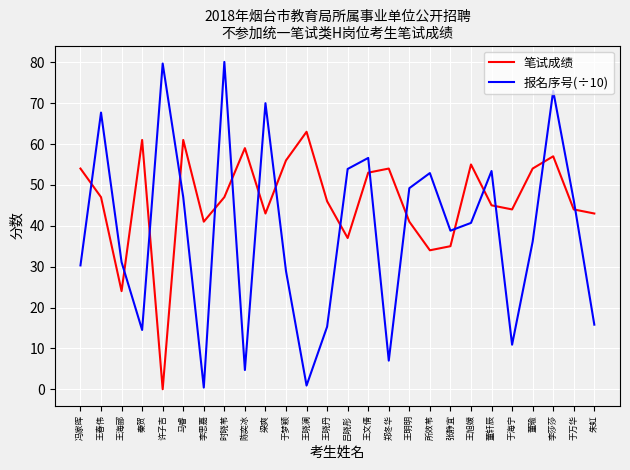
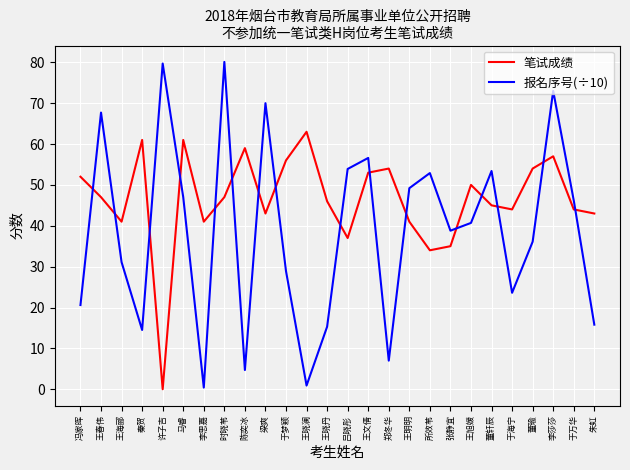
  {
    "笔试成绩": {
-     "冯家晖": 54,
+     "冯家晖": 52,
      "王春伟": 47,
-     "王海郦": 24,
+     "王海郦": 41,
      "秦贺": 61,
      "许子吉": 0,
      "马睿": 61,
      "李思嘉": 41,
      "时晓苇": 47,
      "陈奕冰": 59,
      "梁爽": 43,
      "于梦颖": 56,
      "王晓澜": 63,
      "王晓丹": 46,
      "吕晓彤": 37,
      "王文倩": 53,
      "郑冬华": 54,
      "王明明": 41,
      "所效苇": 34,
      "张静宜": 35,
-     "王旭媛": 55,
+     "王旭媛": 50,
      "董轩辰": 45,
      "于海宁": 44,
      "董瑜": 54,
      "李莎莎": 57,
      "于万华": 44,
      "朱虹": 43
    },
    "报名序号(÷10)": {
-     "冯家晖": 30,
+     "冯家晖": 21,
      "王春伟": 68,
      "王海郦": 31,
      "秦贺": 15,
      "许子吉": 80,
      "马睿": 47,
      "李思嘉": 0,
      "时晓苇": 80,
      "陈奕冰": 5,
      "梁爽": 70,
      "于梦颖": 29,
      "王晓澜": 1,
      "王晓丹": 15,
      "吕晓彤": 54,
      "王文倩": 57,
      "郑冬华": 7,
      "王明明": 49,
      "所效苇": 53,
      "张静宜": 39,
      "王旭媛": 41,
      "董轩辰": 53,
-     "于海宁": 11,
+     "于海宁": 24,
      "董瑜": 36,
      "于万华": 46,
      "朱虹": 16
    }
  }
